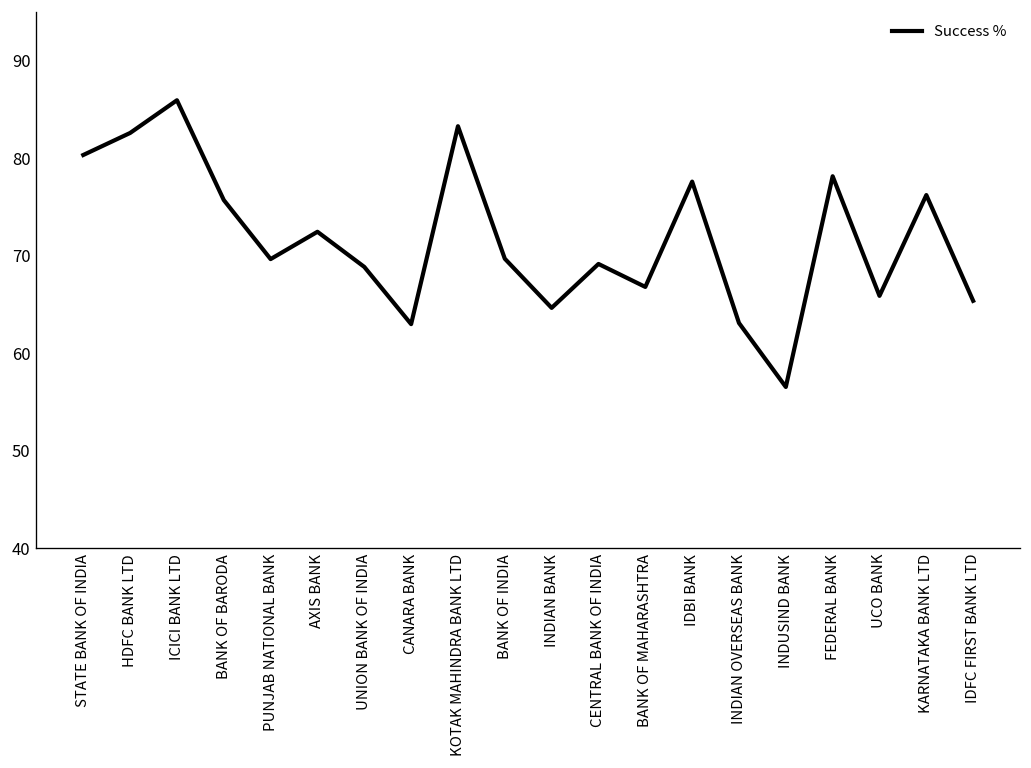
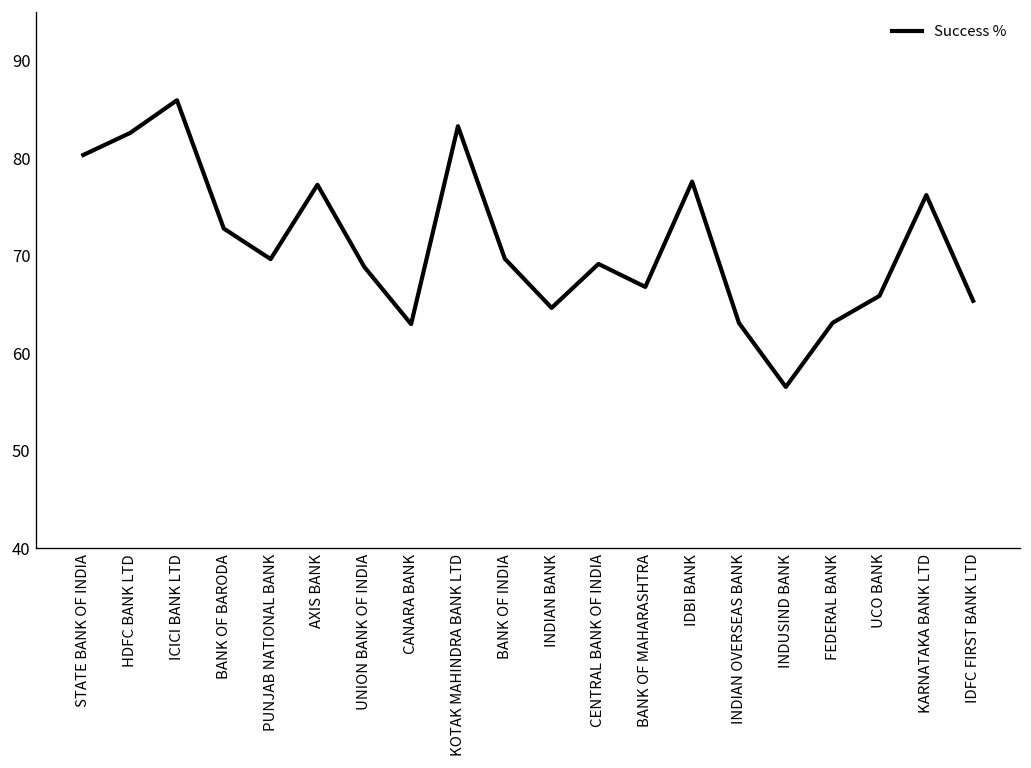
  {
    "STATE BANK OF INDIA": 80,
    "HDFC BANK LTD": 83,
    "ICICI BANK LTD": 86,
-   "BANK OF BARODA": 76,
+   "BANK OF BARODA": 73,
    "PUNJAB NATIONAL BANK": 70,
-   "AXIS BANK": 72,
+   "AXIS BANK": 77,
    "UNION BANK OF INDIA": 69,
    "CANARA BANK": 63,
    "KOTAK MAHINDRA BANK LTD": 83,
    "BANK OF INDIA": 70,
    "INDIAN BANK": 65,
    "CENTRAL BANK OF INDIA": 69,
    "BANK OF MAHARASHTRA": 67,
    "IDBI BANK": 78,
    "INDIAN OVERSEAS BANK": 63,
    "INDUSIND BANK": 57,
-   "FEDERAL BANK": 78,
+   "FEDERAL BANK": 63,
    "UCO BANK": 66,
    "KARNATAKA BANK LTD": 76,
    "IDFC FIRST BANK LTD": 65
  }
